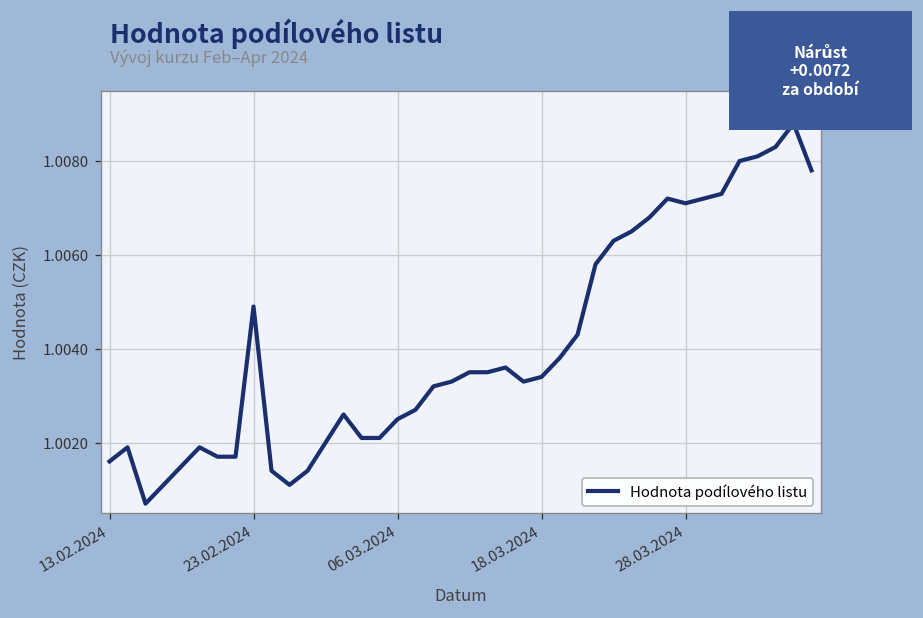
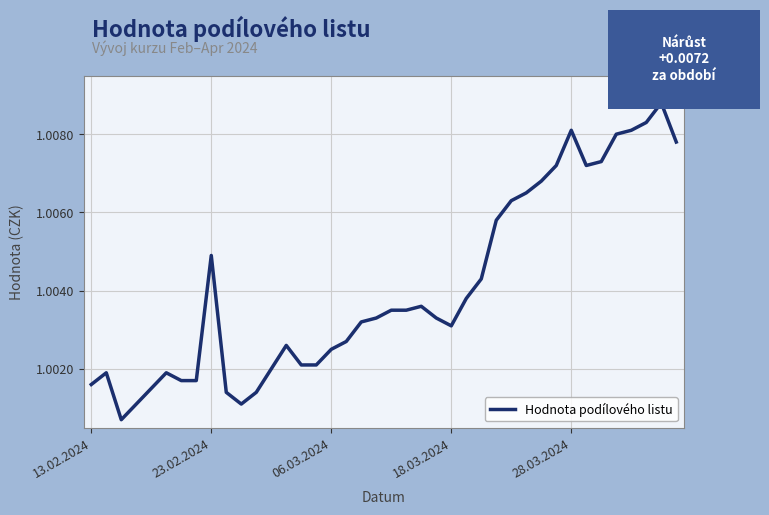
  {
    "13.02.2024": 1.0016,
    "23.02.2024": 1.0049,
    "06.03.2024": 1.0025,
-   "18.03.2024": 1.0034,
-   "28.03.2024": 1.0071
+   "18.03.2024": 1.0031,
+   "28.03.2024": 1.0081
  }
